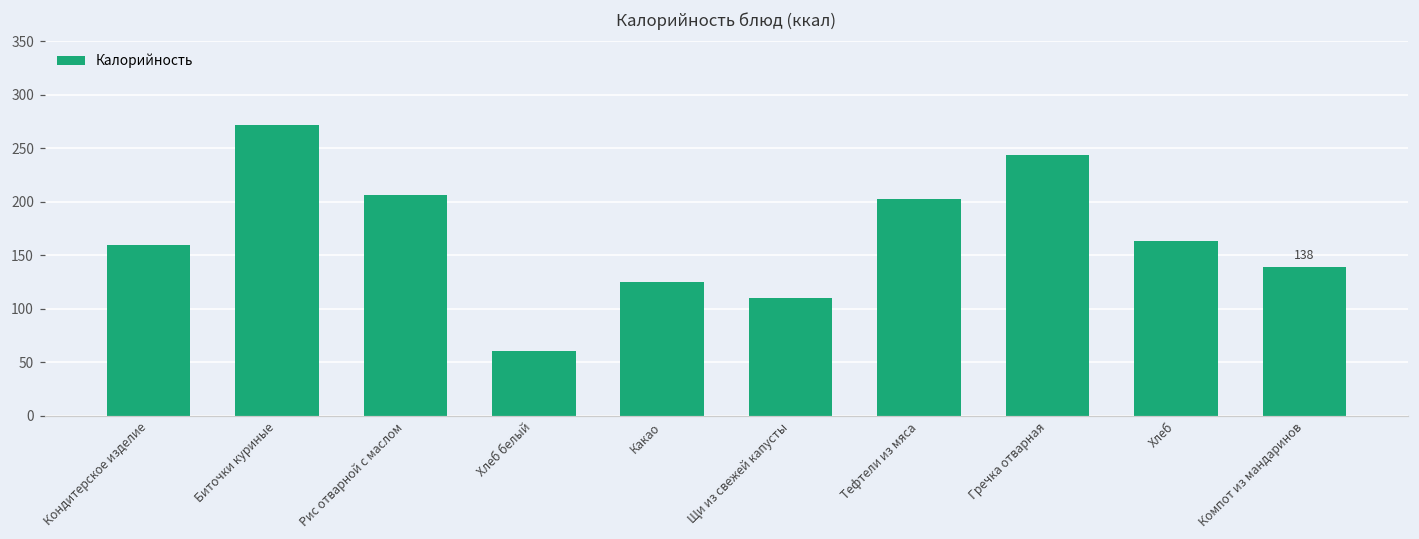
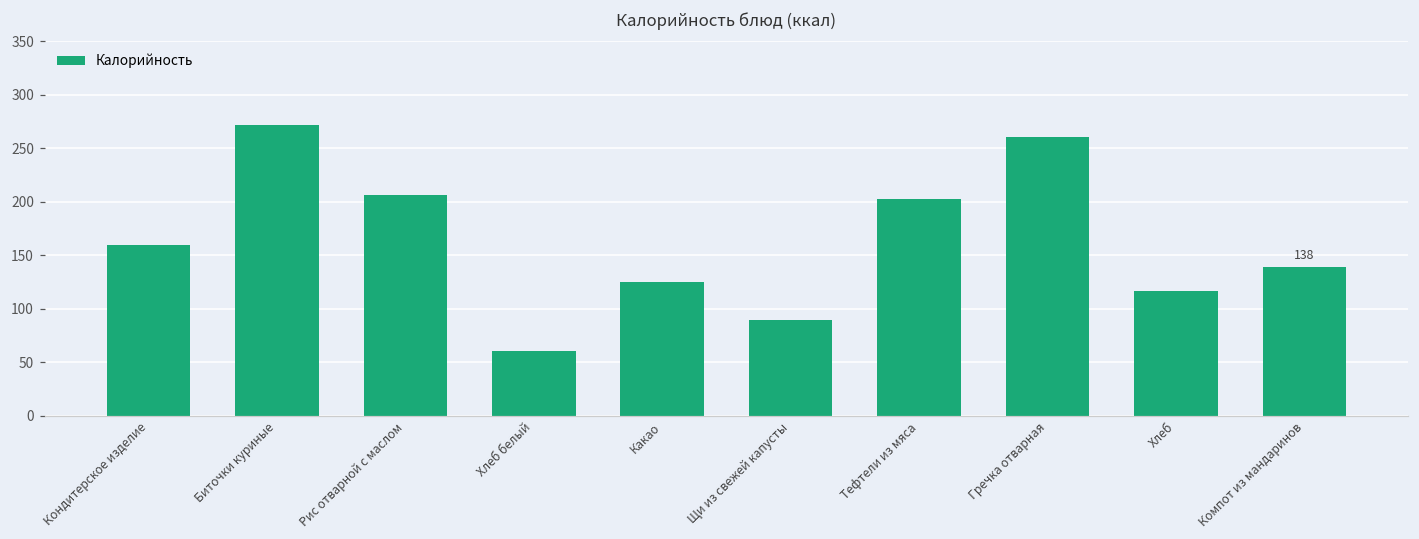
  {
    "Кондитерское изделие": 160,
    "Биточки куриные": 270,
    "Рис отварной с маслом": 210,
    "Хлеб белый": 60,
    "Какао": 130,
-   "Щи из свежей капусты": 110,
+   "Щи из свежей капусты": 90,
    "Тефтели из мяса": 200,
-   "Гречка отварная": 240,
-   "Хлеб": 160
+   "Гречка отварная": 260,
+   "Хлеб": 120
  }
